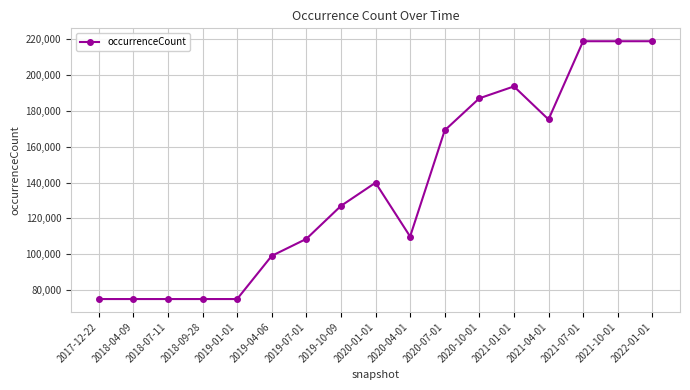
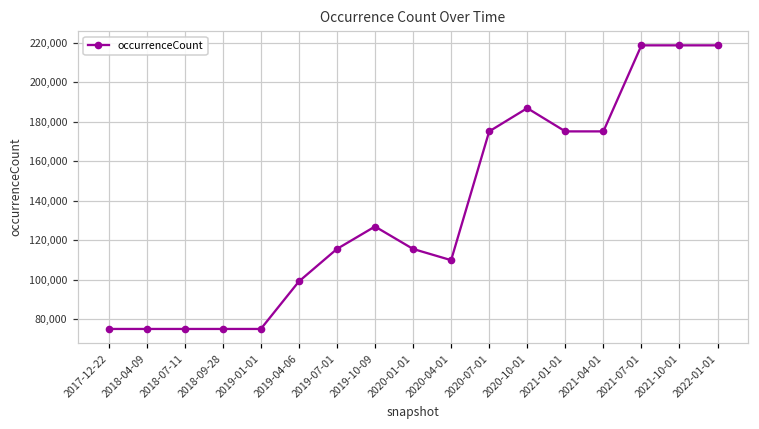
  {
    "2017-12-22": "75,000",
    "2018-04-09": "75,000",
    "2018-07-11": "75,000",
    "2018-09-28": "75,000",
    "2019-01-01": "75,000",
    "2019-04-06": "99,000",
-   "2019-07-01": "109,000",
+   "2019-07-01": "116,000",
    "2019-10-09": "127,000",
-   "2020-01-01": "140,000",
+   "2020-01-01": "116,000",
    "2020-04-01": "110,000",
-   "2020-07-01": "169,000",
+   "2020-07-01": "175,000",
    "2020-10-01": "187,000",
-   "2021-01-01": "194,000",
+   "2021-01-01": "175,000",
    "2021-04-01": "175,000",
    "2021-07-01": "219,000",
    "2021-10-01": "219,000",
    "2022-01-01": "219,000"
  }
